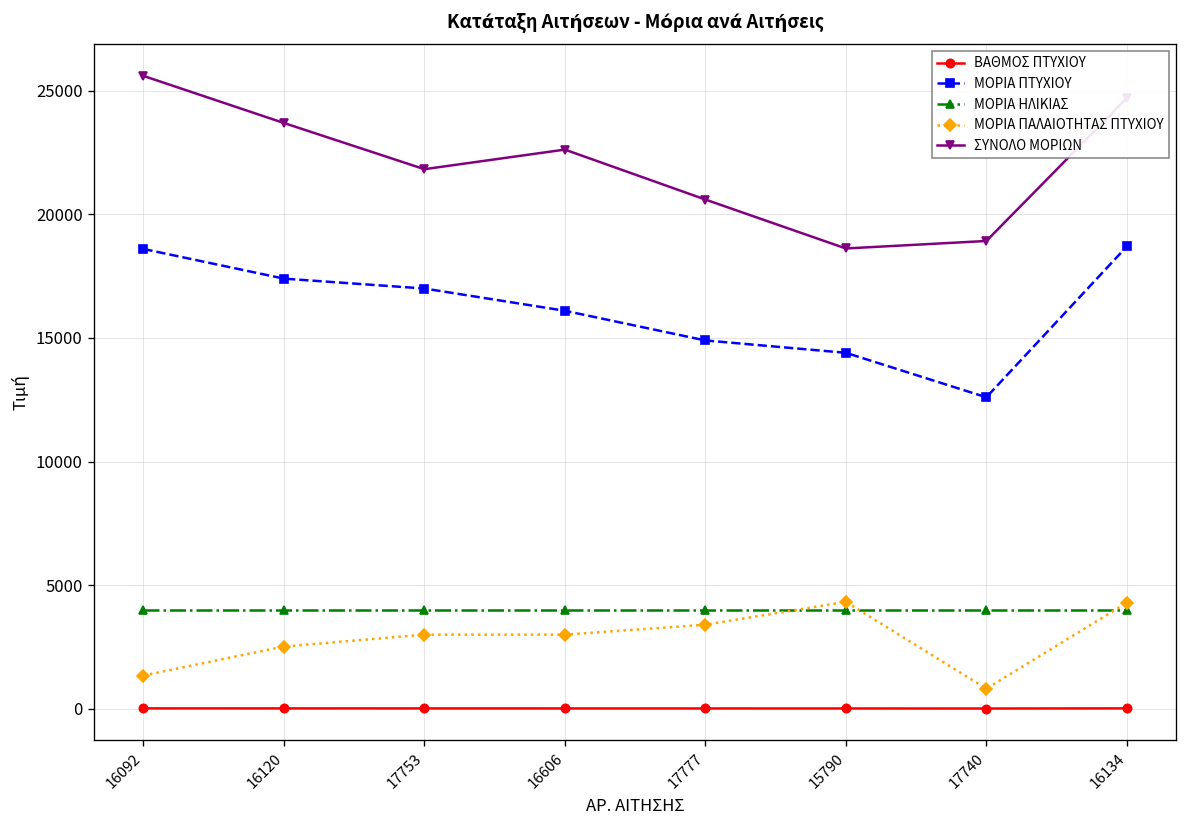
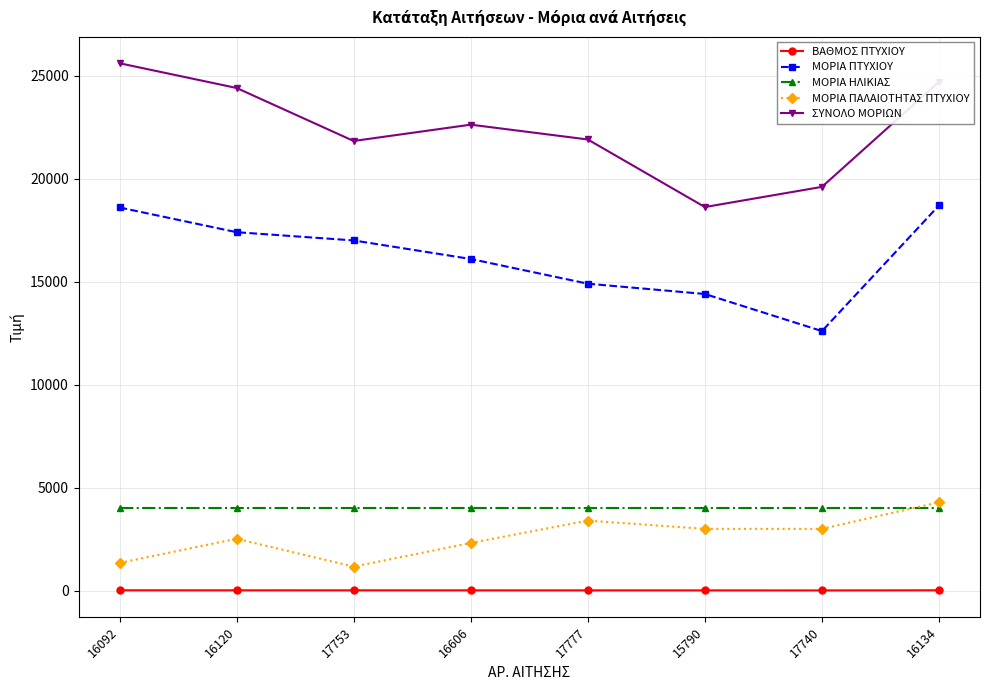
  {
    "ΒΑΘΜΟΣ ΠΤΥΧΙΟΥ": {
      "16092": 0,
      "16120": 0,
      "17753": 0,
      "16606": 0,
      "17777": 0,
      "15790": 0,
      "17740": 0,
      "16134": 0
    },
    "ΜΟΡΙΑ ΠΤΥΧΙΟΥ": {
      "16092": 18600,
      "16120": 17400,
      "17753": 17000,
      "16606": 16100,
      "17777": 14900,
      "15790": 14400,
      "17740": 12600,
      "16134": 18700
    },
    "ΜΟΡΙΑ ΗΛΙΚΙΑΣ": {
      "16092": 4000,
      "16120": 4000,
      "17753": 4000,
      "16606": 4000,
      "17777": 4000,
      "15790": 4000,
      "17740": 4000,
      "16134": 4000
    },
    "ΜΟΡΙΑ ΠΑΛΑΙΟΤΗΤΑΣ ΠΤΥΧΙΟΥ": {
      "16092": 1300,
      "16120": 2500,
-     "17753": 3000,
-     "16606": 3000,
+     "17753": 1200,
+     "16606": 2300,
      "17777": 3400,
-     "15790": 4300,
-     "17740": 800,
+     "15790": 3000,
+     "17740": 3000,
      "16134": 4300
    },
    "ΣΥΝΟΛΟ ΜΟΡΙΩΝ": {
      "16092": 25600,
-     "16120": 23700,
+     "16120": 24400,
      "17753": 21800,
      "16606": 22600,
-     "17777": 20600,
+     "17777": 21900,
      "15790": 18600,
-     "17740": 18900
+     "17740": 19600
    }
  }
